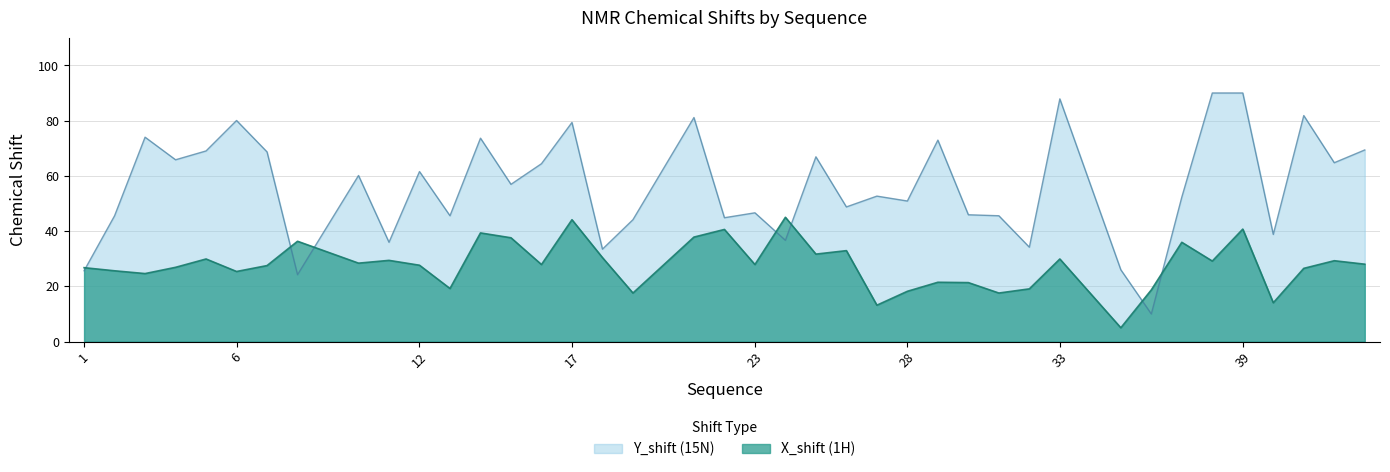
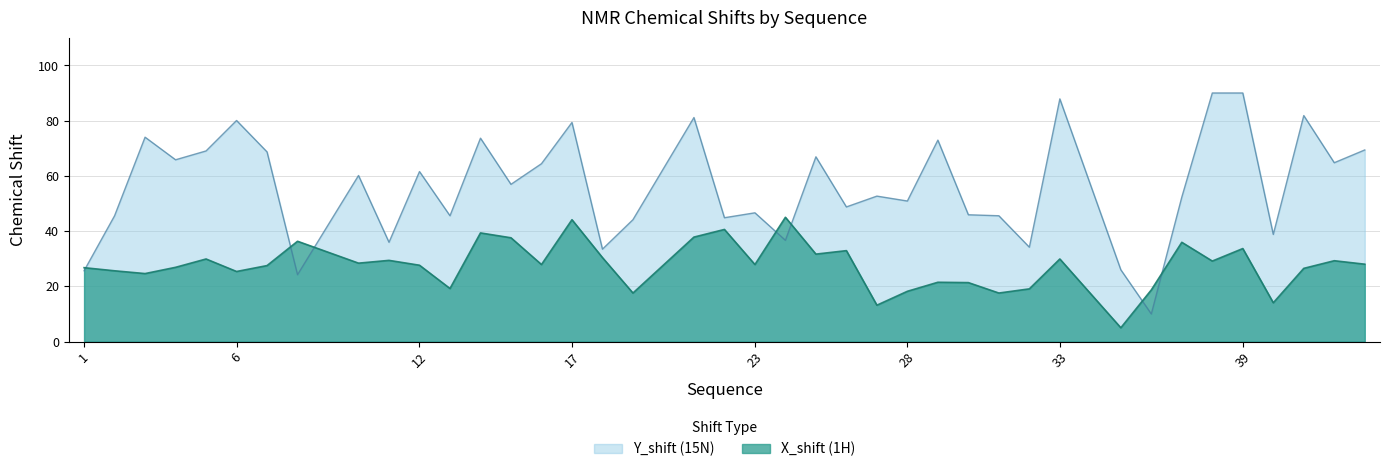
  {
    "Y_shift (15N)": {
      "1": 26,
      "6": 80,
      "12": 62,
      "17": 79,
      "23": 47,
      "28": 51,
      "33": 88,
      "39": 90
    },
    "X_shift (1H)": {
      "1": 27,
      "6": 25,
      "12": 28,
      "17": 44,
      "23": 28,
      "28": 18,
      "33": 30,
-     "39": 41
+     "39": 34
    }
  }
